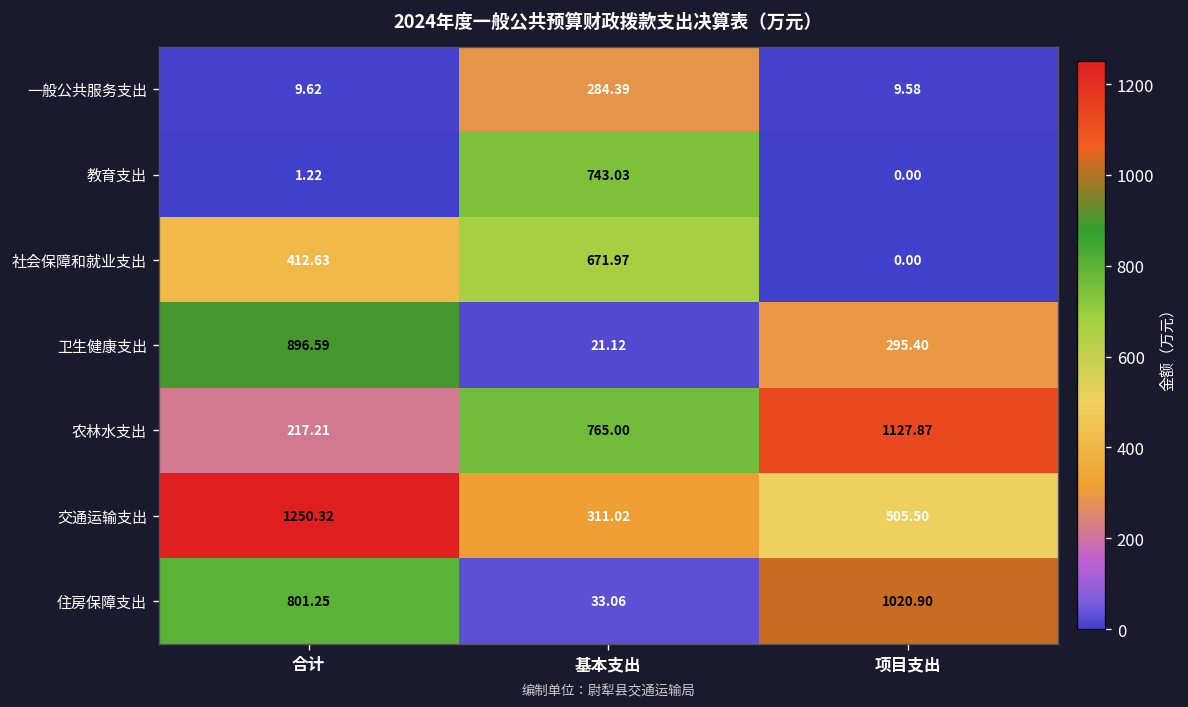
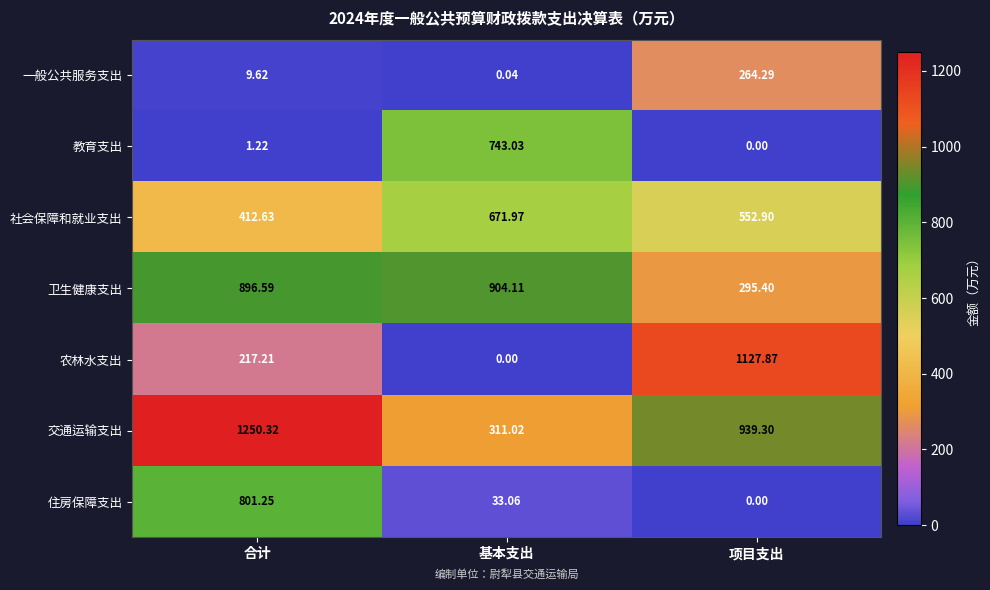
  {
    "一般公共服务支出": {
      "合计": 9.62,
-     "基本支出": 284.39,
-     "项目支出": 9.58
+     "基本支出": 0.04,
+     "项目支出": 264.29
    },
    "教育支出": {
      "合计": 1.22,
      "基本支出": 743.03,
      "项目支出": 0.00
    },
    "社会保障和就业支出": {
      "合计": 412.63,
      "基本支出": 671.97,
-     "项目支出": 0.00
+     "项目支出": 552.90
    },
    "卫生健康支出": {
      "合计": 896.59,
-     "基本支出": 21.12,
+     "基本支出": 904.11,
      "项目支出": 295.40
    },
    "农林水支出": {
      "合计": 217.21,
-     "基本支出": 765.00,
+     "基本支出": 0.00,
      "项目支出": 1127.87
    },
    "交通运输支出": {
      "合计": 1250.32,
      "基本支出": 311.02,
-     "项目支出": 505.50
+     "项目支出": 939.30
    },
    "住房保障支出": {
      "合计": 801.25,
      "基本支出": 33.06,
-     "项目支出": 1020.90
+     "项目支出": 0.00
    }
  }
